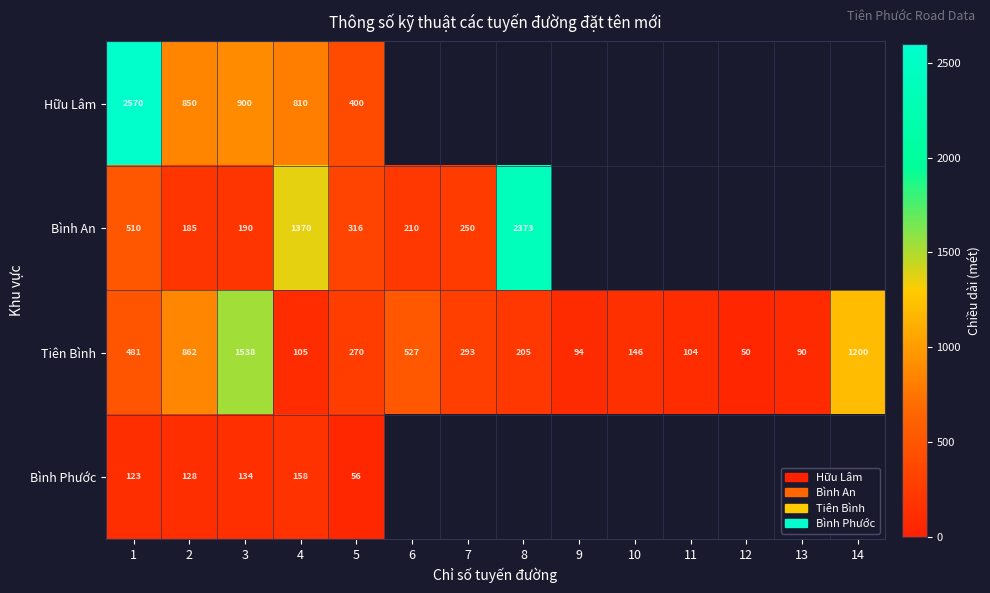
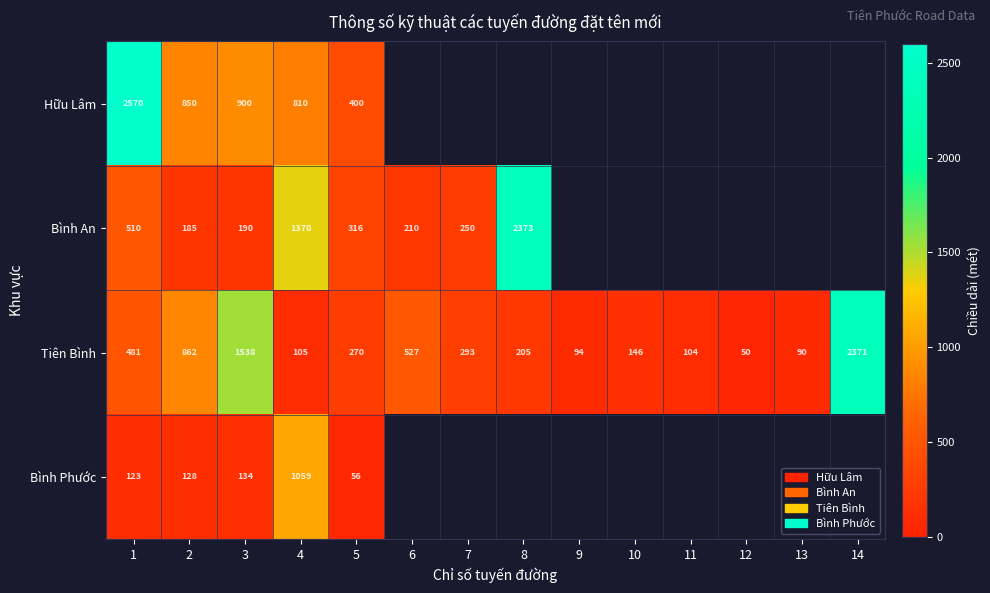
  {
    "Hữu Lâm": {
      "1": 2570,
      "2": 850,
      "3": 900,
      "4": 810,
      "5": 400
    },
    "Bình An": {
      "1": 510,
      "2": 185,
      "3": 190,
      "4": 1370,
      "5": 316,
      "6": 210,
      "7": 250,
      "8": 2373
    },
    "Tiên Bình": {
      "1": 481,
      "2": 862,
      "3": 1538,
      "4": 105,
      "5": 270,
      "6": 527,
      "7": 293,
      "8": 205,
      "9": 94,
      "10": 146,
      "11": 104,
      "12": 50,
      "13": 90,
-     "14": 1200
+     "14": 2371
    },
    "Bình Phước": {
      "1": 123,
      "2": 128,
      "3": 134,
-     "4": 158,
+     "4": 1059,
      "5": 56
    }
  }
